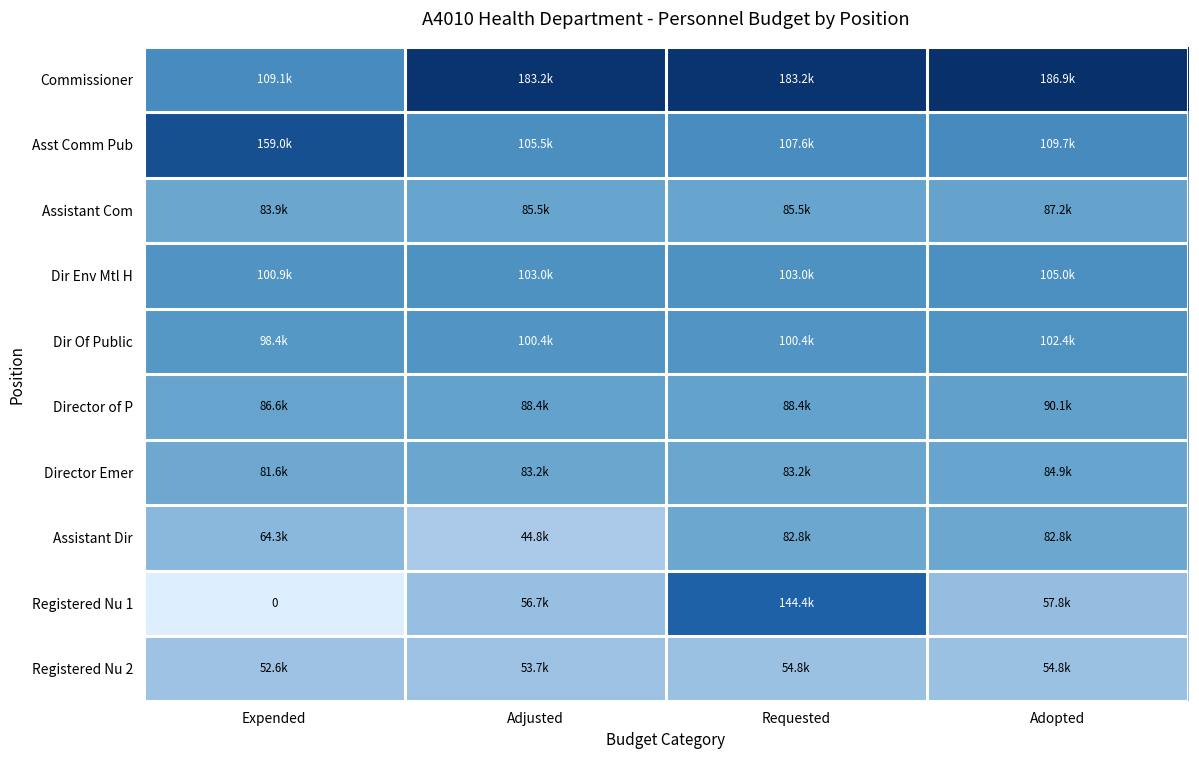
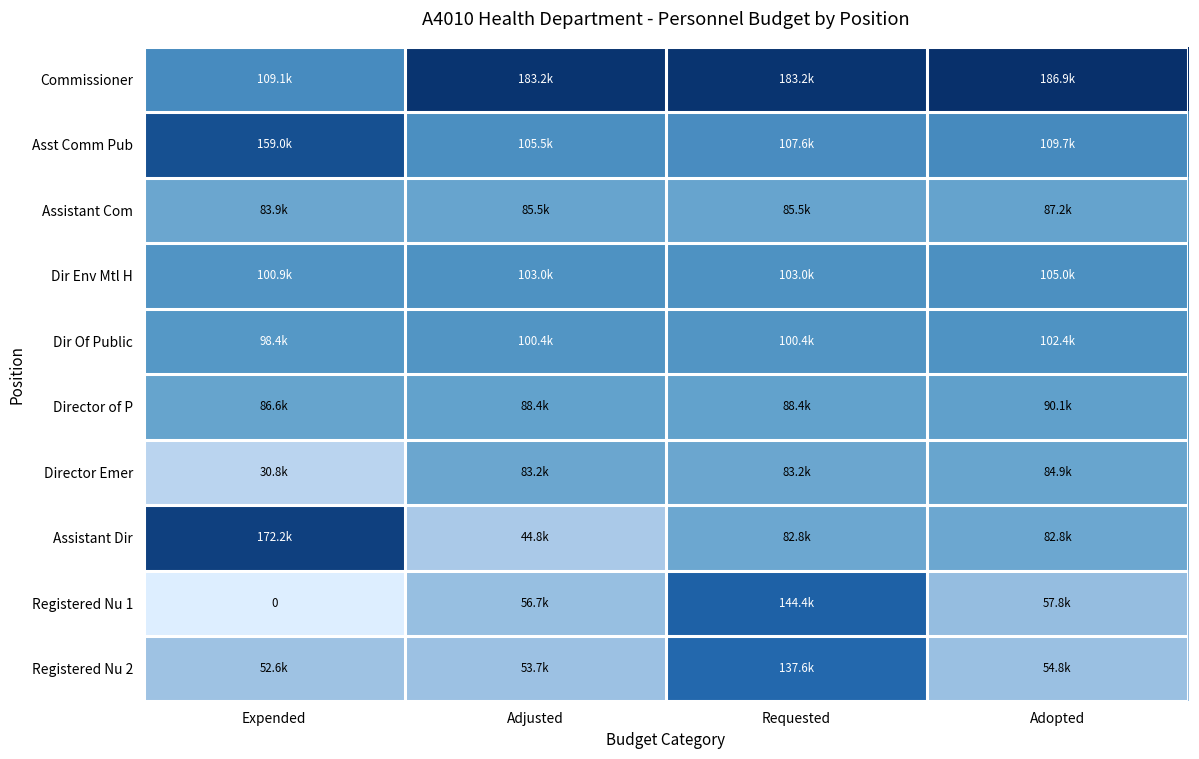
  {
    "Commissioner": {
      "Expended": "109.1k",
      "Adjusted": "183.2k",
      "Requested": "183.2k",
      "Adopted": "186.9k"
    },
    "Asst Comm Pub": {
      "Expended": "159.0k",
      "Adjusted": "105.5k",
      "Requested": "107.6k",
      "Adopted": "109.7k"
    },
    "Assistant Com": {
      "Expended": "83.9k",
      "Adjusted": "85.5k",
      "Requested": "85.5k",
      "Adopted": "87.2k"
    },
    "Dir Env Mtl H": {
      "Expended": "100.9k",
      "Adjusted": "103.0k",
      "Requested": "103.0k",
      "Adopted": "105.0k"
    },
    "Dir Of Public": {
      "Expended": "98.4k",
      "Adjusted": "100.4k",
      "Requested": "100.4k",
      "Adopted": "102.4k"
    },
    "Director of P": {
      "Expended": "86.6k",
      "Adjusted": "88.4k",
      "Requested": "88.4k",
      "Adopted": "90.1k"
    },
    "Director Emer": {
-     "Expended": "81.6k",
+     "Expended": "30.8k",
      "Adjusted": "83.2k",
      "Requested": "83.2k",
      "Adopted": "84.9k"
    },
    "Assistant Dir": {
-     "Expended": "64.3k",
+     "Expended": "172.2k",
      "Adjusted": "44.8k",
      "Requested": "82.8k",
      "Adopted": "82.8k"
    },
    "Registered Nu 1": {
      "Expended": "0",
      "Adjusted": "56.7k",
      "Requested": "144.4k",
      "Adopted": "57.8k"
    },
    "Registered Nu 2": {
      "Expended": "52.6k",
      "Adjusted": "53.7k",
-     "Requested": "54.8k",
+     "Requested": "137.6k",
      "Adopted": "54.8k"
    }
  }
